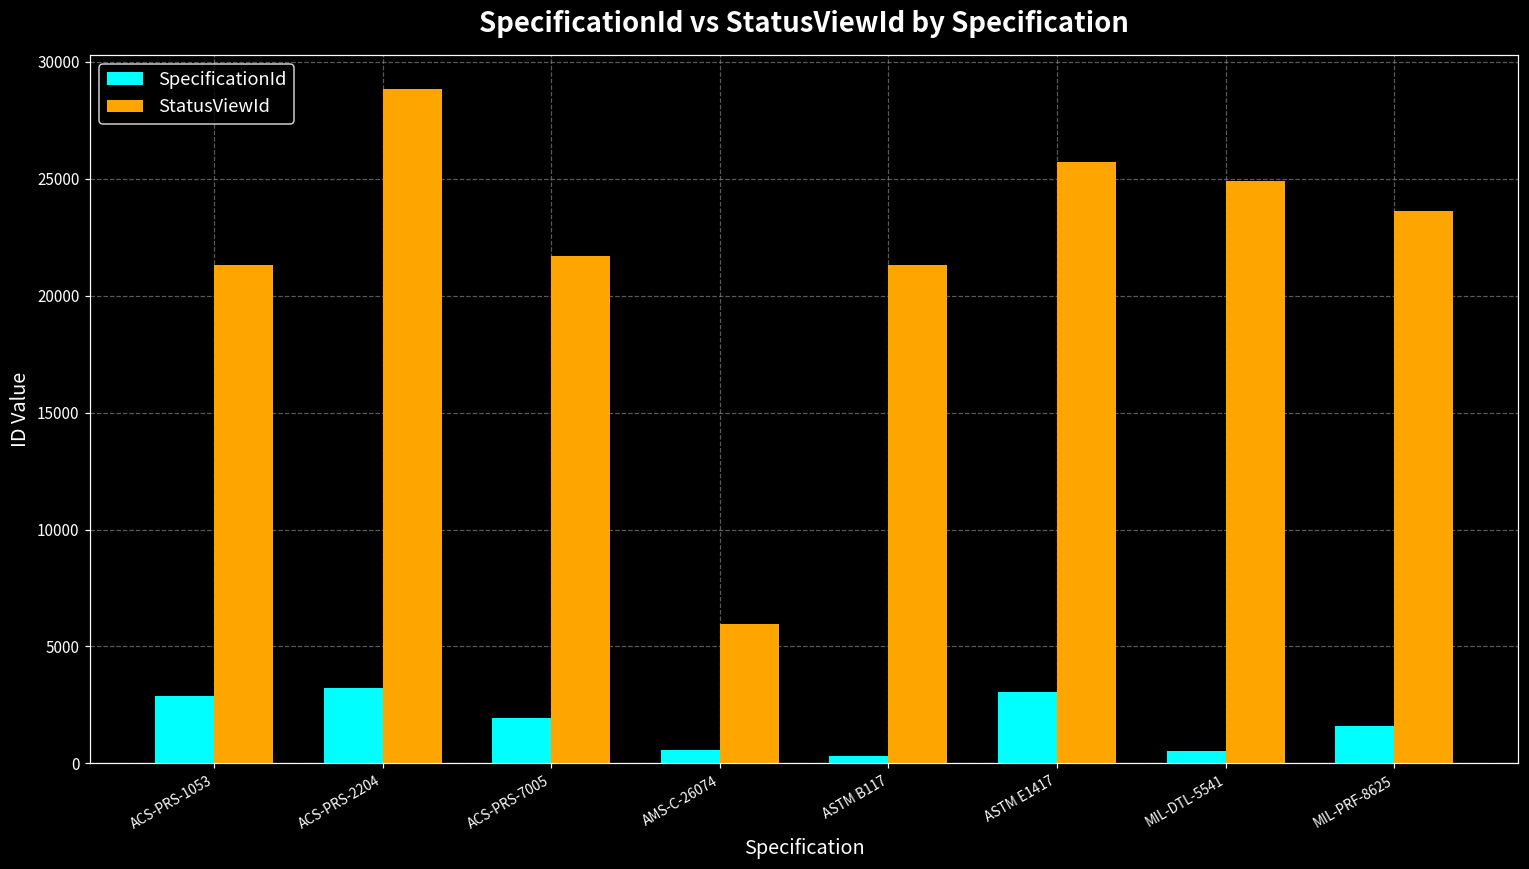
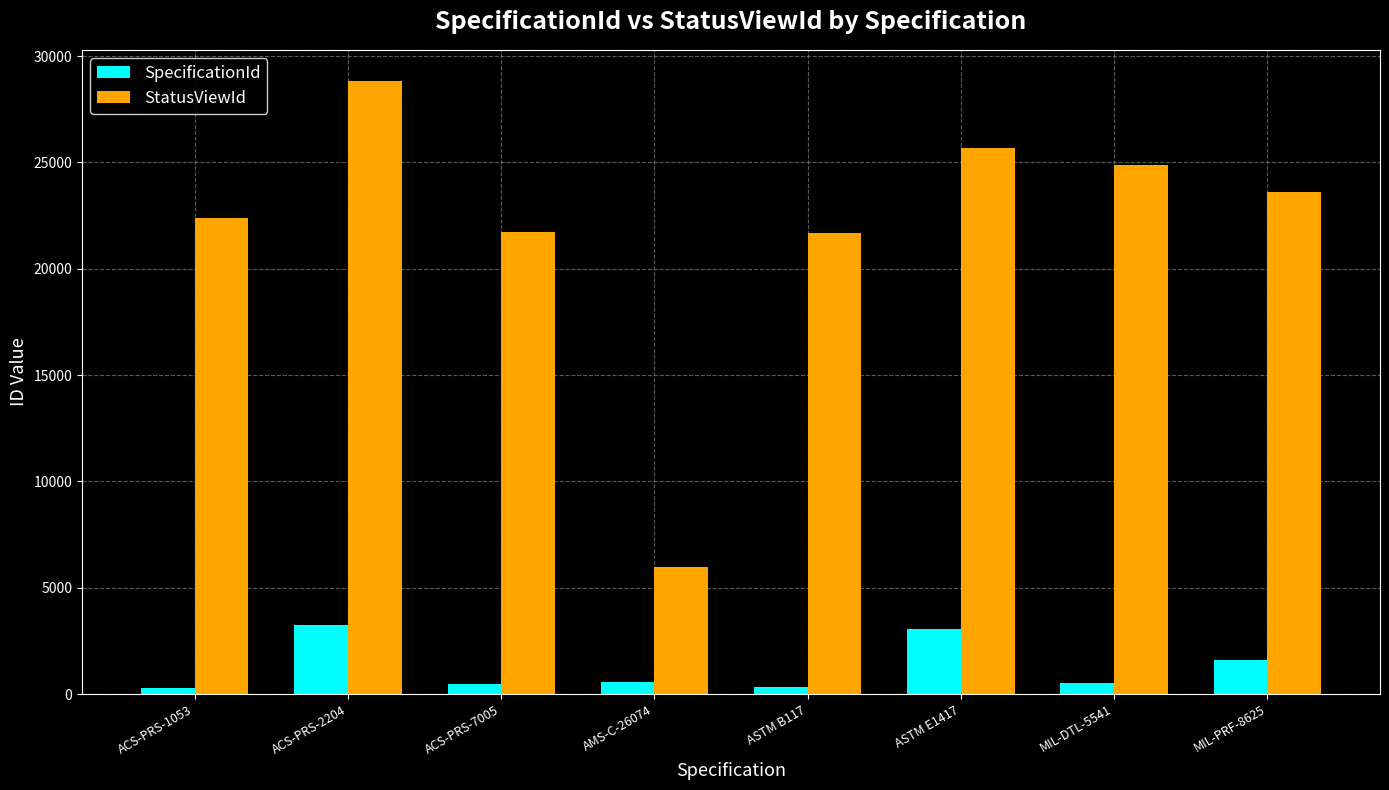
  {
    "SpecificationId": {
-     "ACS-PRS-1053": 2900,
+     "ACS-PRS-1053": 300,
      "ACS-PRS-2204": 3200,
-     "ACS-PRS-7005": 2000,
+     "ACS-PRS-7005": 500,
      "AMS-C-26074": 600,
      "ASTM B117": 300,
      "ASTM E1417": 3000,
      "MIL-DTL-5541": 500,
      "MIL-PRF-8625": 1600
    },
    "StatusViewId": {
-     "ACS-PRS-1053": 21300,
+     "ACS-PRS-1053": 22400,
      "ACS-PRS-2204": 28900,
      "ACS-PRS-7005": 21700,
      "AMS-C-26074": 6000,
-     "ASTM B117": 21300,
+     "ASTM B117": 21700,
      "ASTM E1417": 25700,
      "MIL-DTL-5541": 24900,
      "MIL-PRF-8625": 23600
    }
  }
